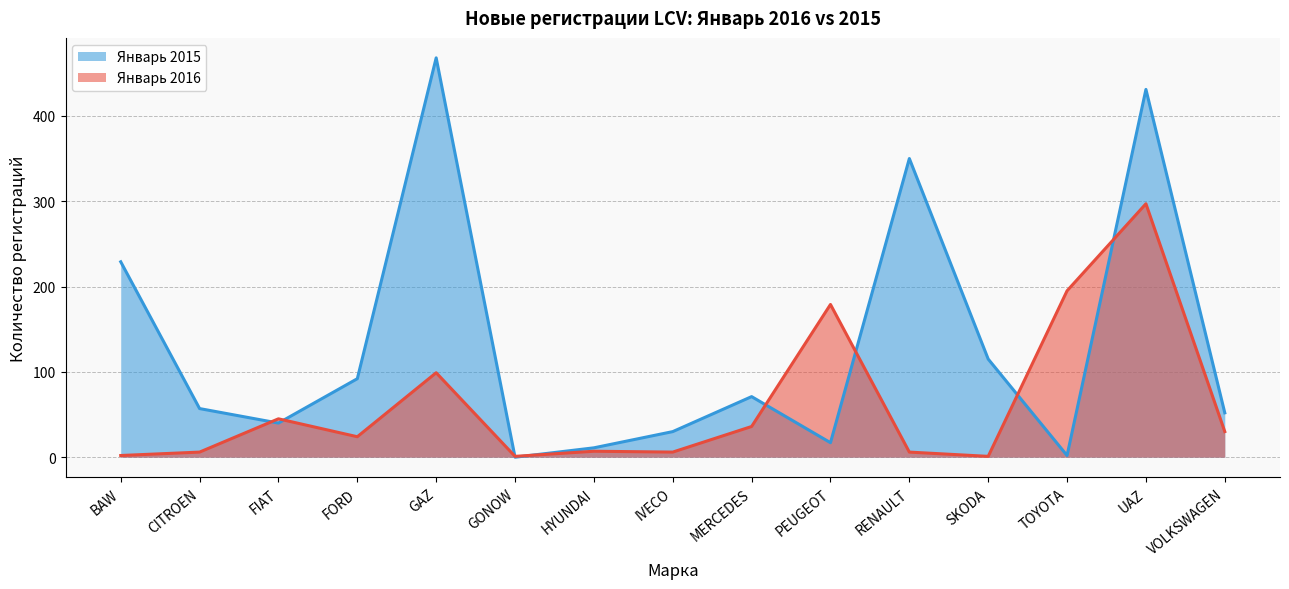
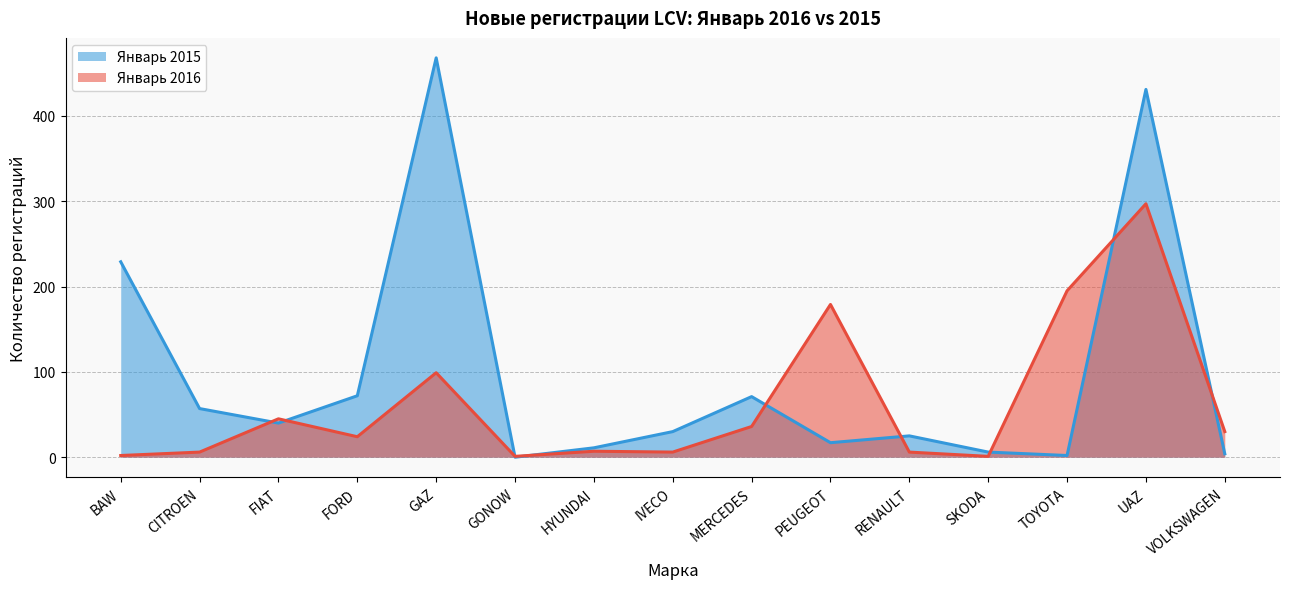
  {
    "Январь 2015": {
      "BAW": 230,
      "CITROEN": 60,
      "FIAT": 40,
-     "FORD": 90,
+     "FORD": 70,
      "GAZ": 470,
      "HYUNDAI": 10,
      "IVECO": 30,
      "MERCEDES": 70,
      "PEUGEOT": 20,
-     "RENAULT": 350,
-     "SKODA": 120,
+     "RENAULT": 30,
+     "SKODA": 10,
      "TOYOTA": 0,
      "UAZ": 430,
-     "VOLKSWAGEN": 50
+     "VOLKSWAGEN": 0
    },
    "Январь 2016": {
      "BAW": 0,
      "CITROEN": 10,
      "FIAT": 50,
      "FORD": 20,
      "GAZ": 100,
      "HYUNDAI": 10,
      "IVECO": 10,
      "MERCEDES": 40,
      "PEUGEOT": 180,
      "RENAULT": 10,
      "SKODA": 0,
      "TOYOTA": 200,
      "UAZ": 300,
      "VOLKSWAGEN": 30
    }
  }
